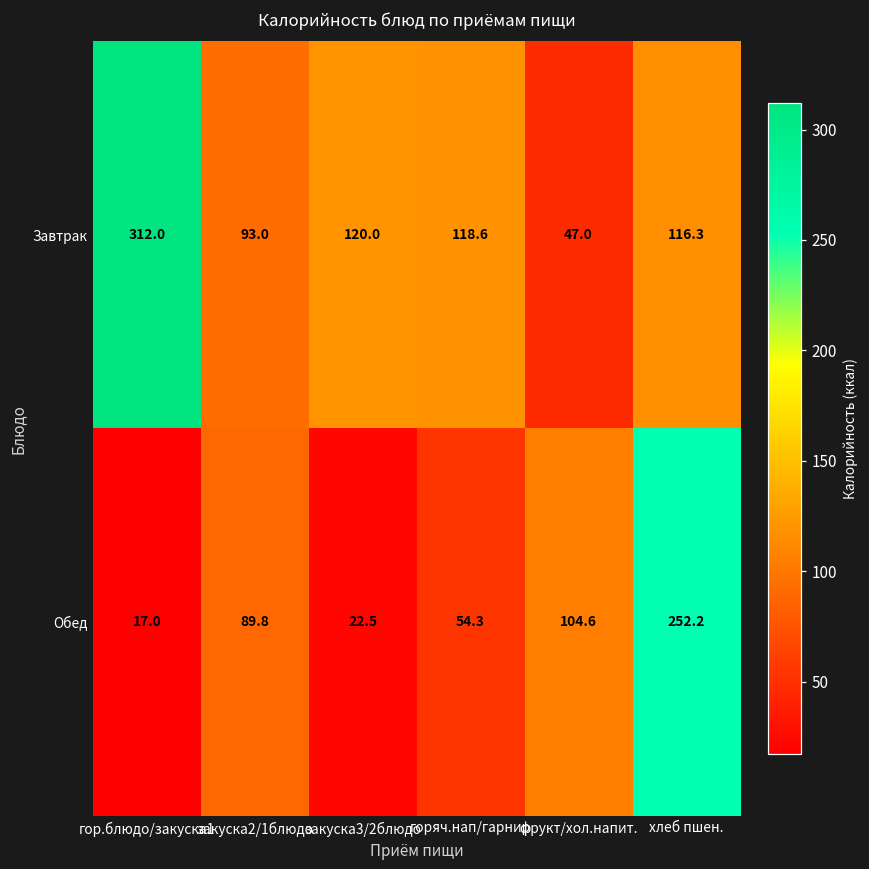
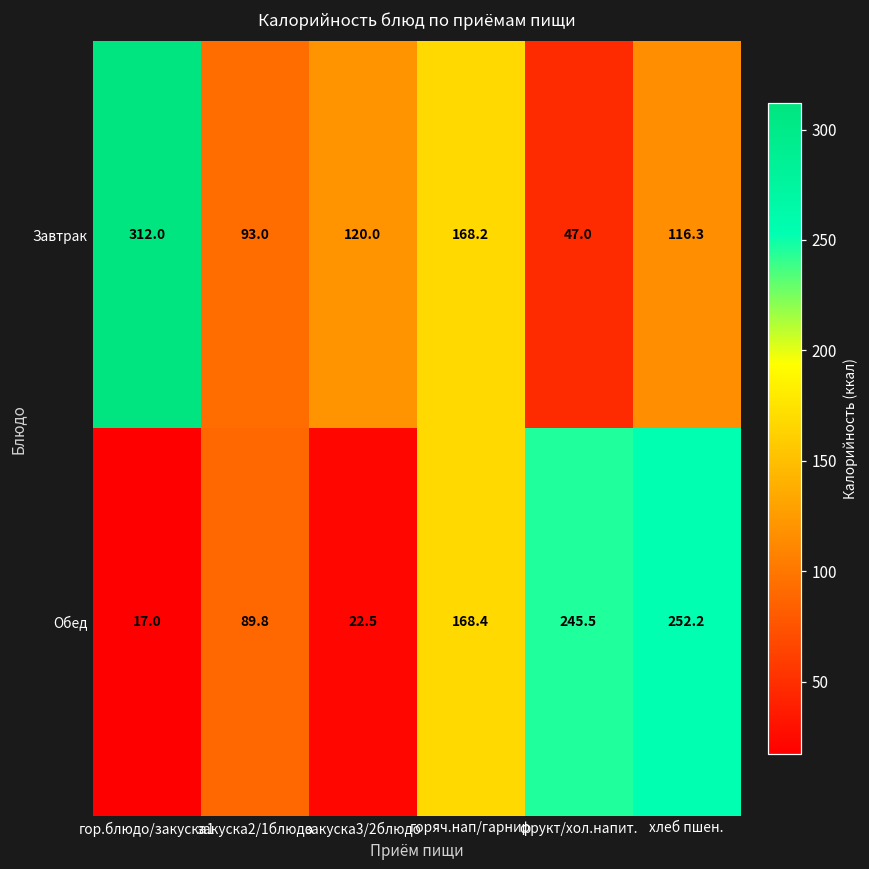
  {
    "Завтрак": {
      "гор.блюдо/закуска1": 312.0,
      "закуска3/2блюдо": 120.0,
-     "горяч.нап/гарнир": 118.6,
+     "горяч.нап/гарнир": 168.2,
      "фрукт/хол.напит.": 47.0,
      "хлеб пшен.": 116.3
    },
    "Обед": {
      "гор.блюдо/закуска1": 17.0,
      "закуска3/2блюдо": 22.5,
-     "горяч.нап/гарнир": 54.3,
-     "фрукт/хол.напит.": 104.6,
+     "горяч.нап/гарнир": 168.4,
+     "фрукт/хол.напит.": 245.5,
      "хлеб пшен.": 252.2
    }
  }
